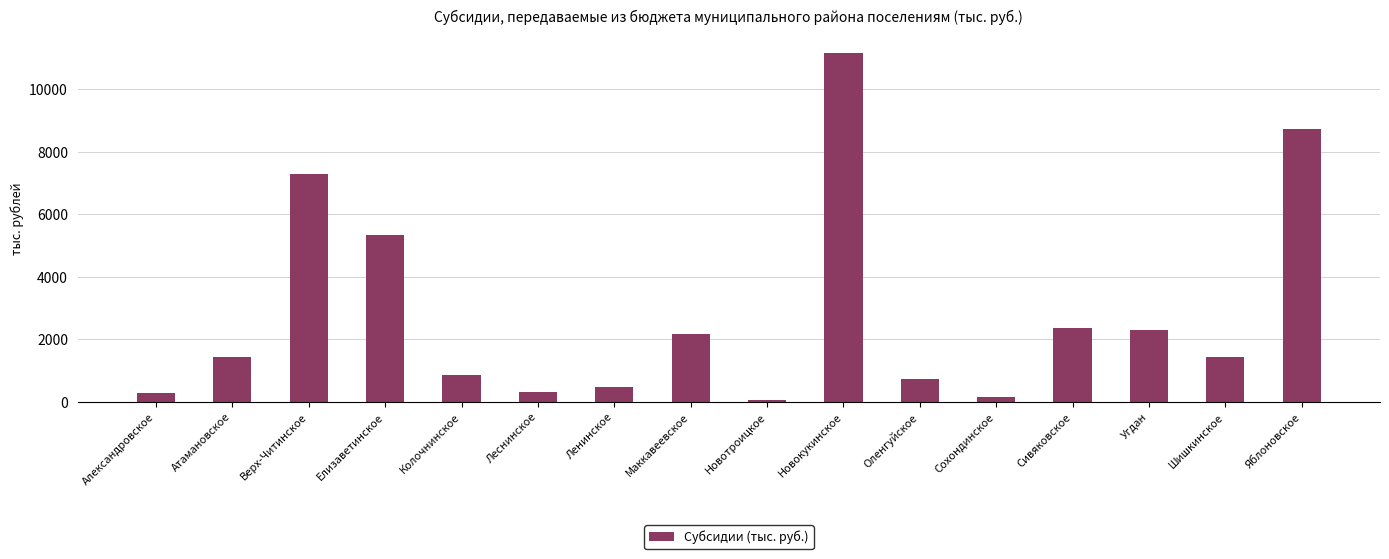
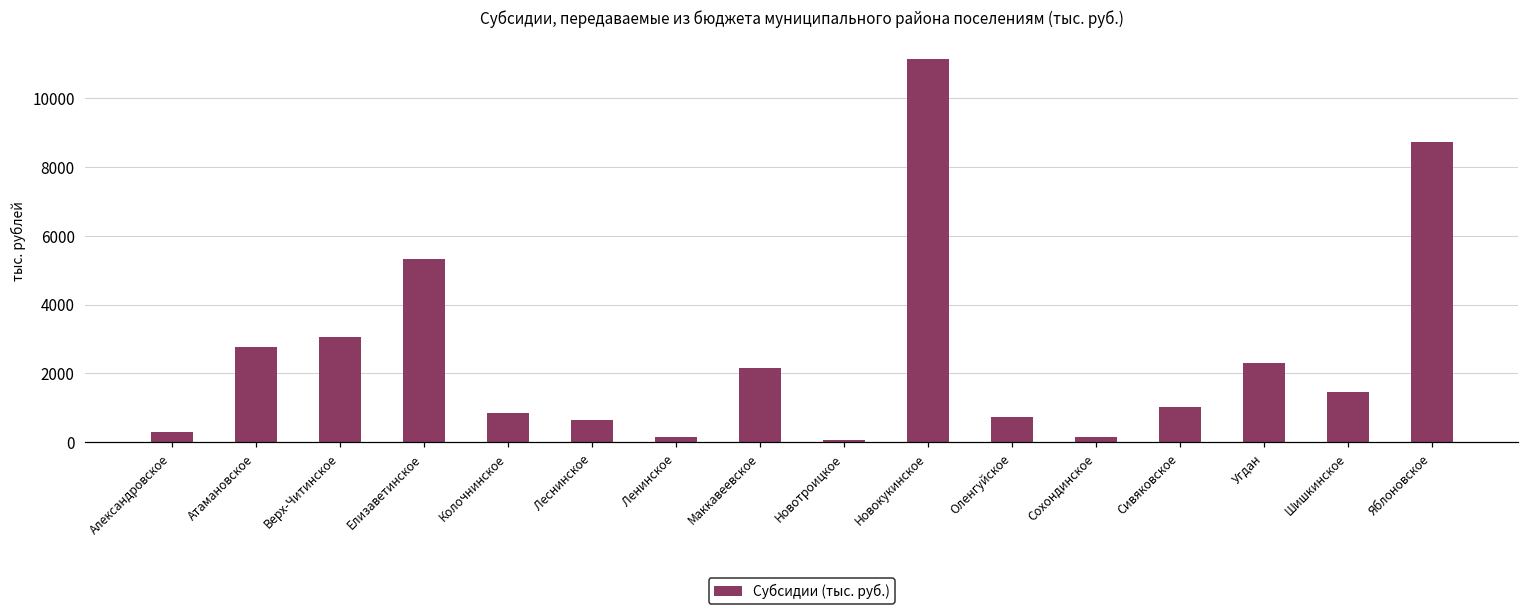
  {
    "Александровское": 300,
-   "Атамановское": 1400,
-   "Верх-Читинское": 7300,
+   "Атамановское": 2800,
+   "Верх-Читинское": 3100,
    "Елизаветинское": 5300,
    "Колочнинское": 800,
-   "Леснинское": 300,
-   "Ленинское": 500,
+   "Леснинское": 600,
+   "Ленинское": 100,
    "Маккавеевское": 2200,
    "Новокукинское": 11200,
    "Оленгуйское": 700,
    "Сохондинское": 200,
-   "Сивяковское": 2400,
+   "Сивяковское": 1000,
    "Угдан": 2300,
    "Шишкинское": 1400,
    "Яблоновское": 8700
  }
